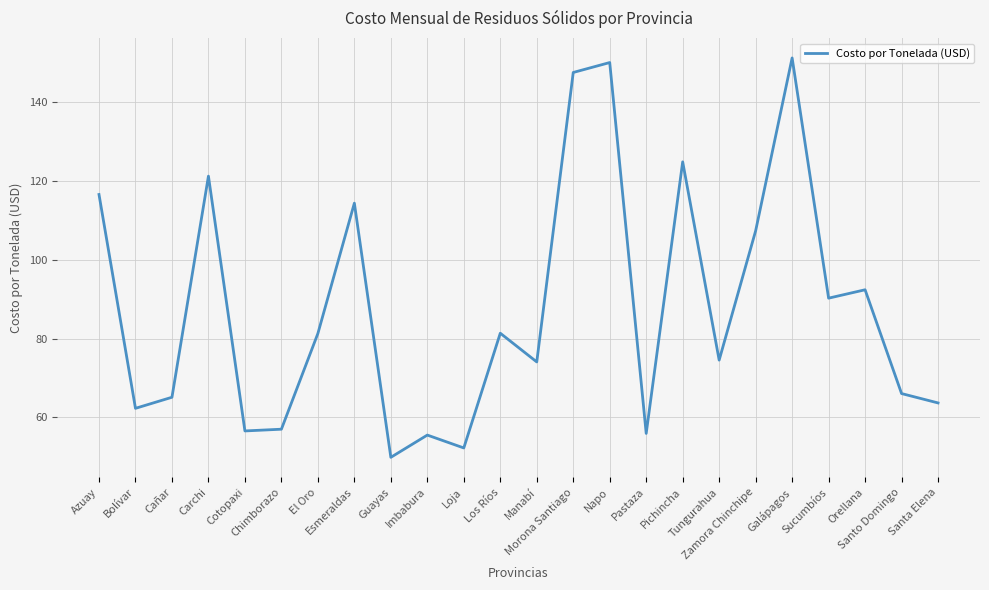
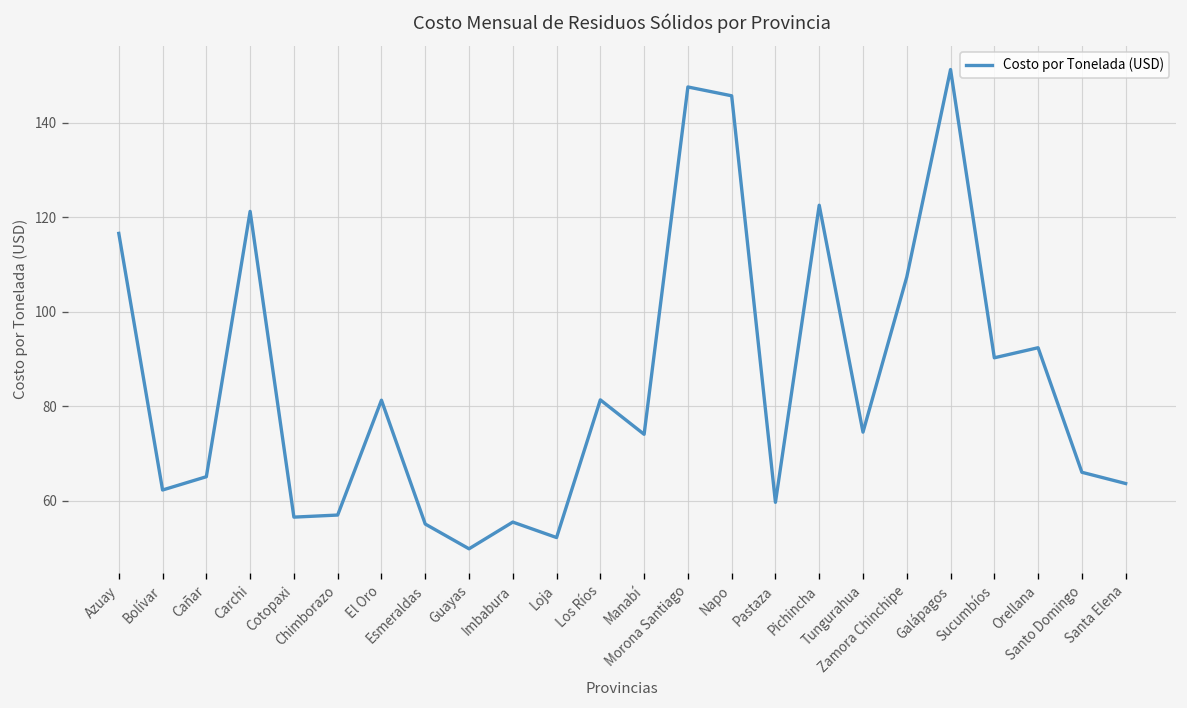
  {
    "Azuay": 117,
    "Bolívar": 62,
    "Cañar": 65,
    "Carchi": 121,
    "Cotopaxi": 57,
    "Chimborazo": 57,
    "El Oro": 81,
-   "Esmeraldas": 114,
+   "Esmeraldas": 55,
    "Guayas": 50,
    "Imbabura": 56,
    "Loja": 52,
    "Los Ríos": 81,
    "Manabí": 74,
    "Morona Santiago": 148,
-   "Napo": 150,
-   "Pastaza": 56,
-   "Pichincha": 125,
+   "Napo": 146,
+   "Pastaza": 60,
+   "Pichincha": 123,
    "Tungurahua": 75,
    "Zamora Chinchipe": 107,
    "Galápagos": 151,
    "Sucumbíos": 90,
    "Orellana": 92,
    "Santo Domingo": 66,
    "Santa Elena": 64
  }
